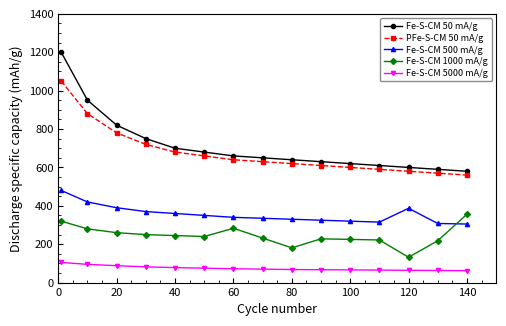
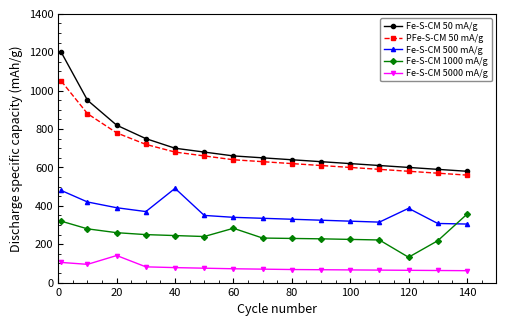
  {
    "Fe-S-CM 50 mA/g": {
      "20": 820,
      "40": 700,
      "60": 660,
      "80": 640,
      "100": 620,
      "120": 600,
      "140": 580
    },
    "PFe-S-CM 50 mA/g": {
      "20": 780,
      "40": 680,
      "60": 640,
      "80": 620,
      "100": 600,
      "120": 580,
      "140": 560
    },
    "Fe-S-CM 500 mA/g": {
      "20": 390,
-     "40": 360,
+     "40": 490,
      "60": 340,
      "80": 330,
      "100": 320,
      "120": 390,
      "140": 310
    },
    "Fe-S-CM 1000 mA/g": {
      "20": 260,
      "40": 250,
      "60": 280,
-     "80": 180,
+     "80": 230,
      "100": 230,
      "120": 130,
      "140": 360
    },
    "Fe-S-CM 5000 mA/g": {
-     "20": 90,
+     "20": 140,
      "40": 80,
      "60": 70,
      "80": 70,
      "100": 70,
      "120": 60,
      "140": 60
    }
  }
